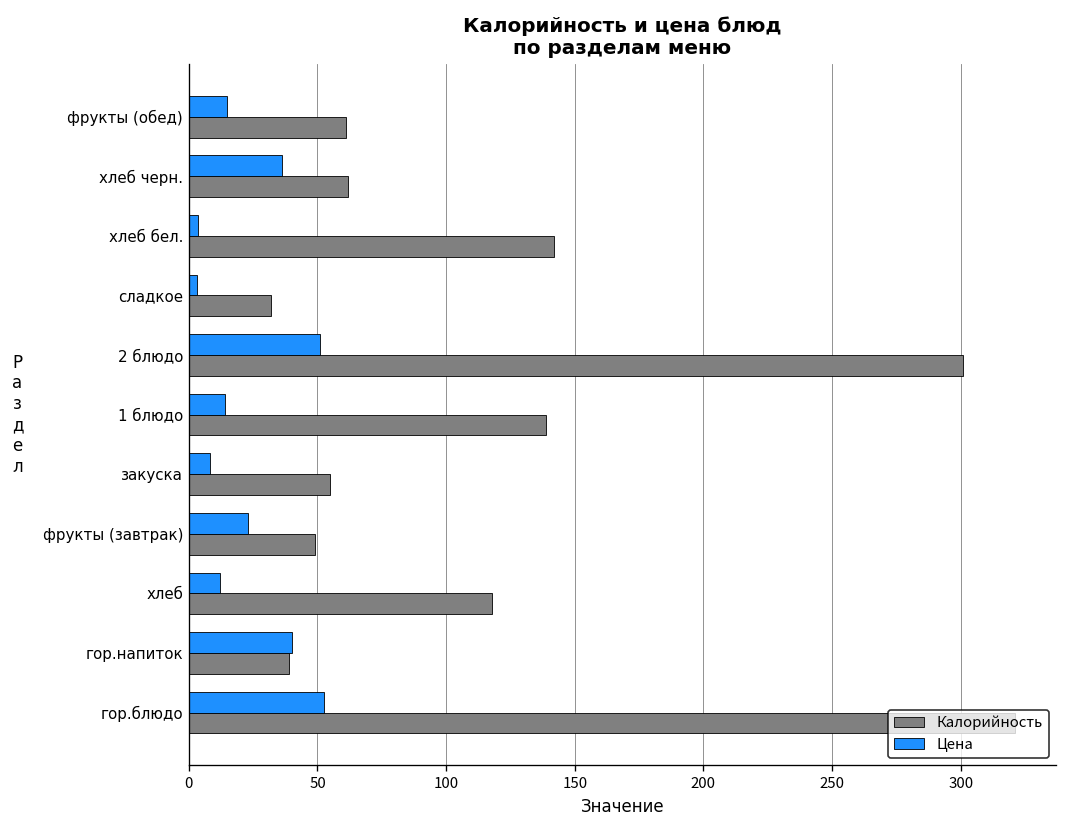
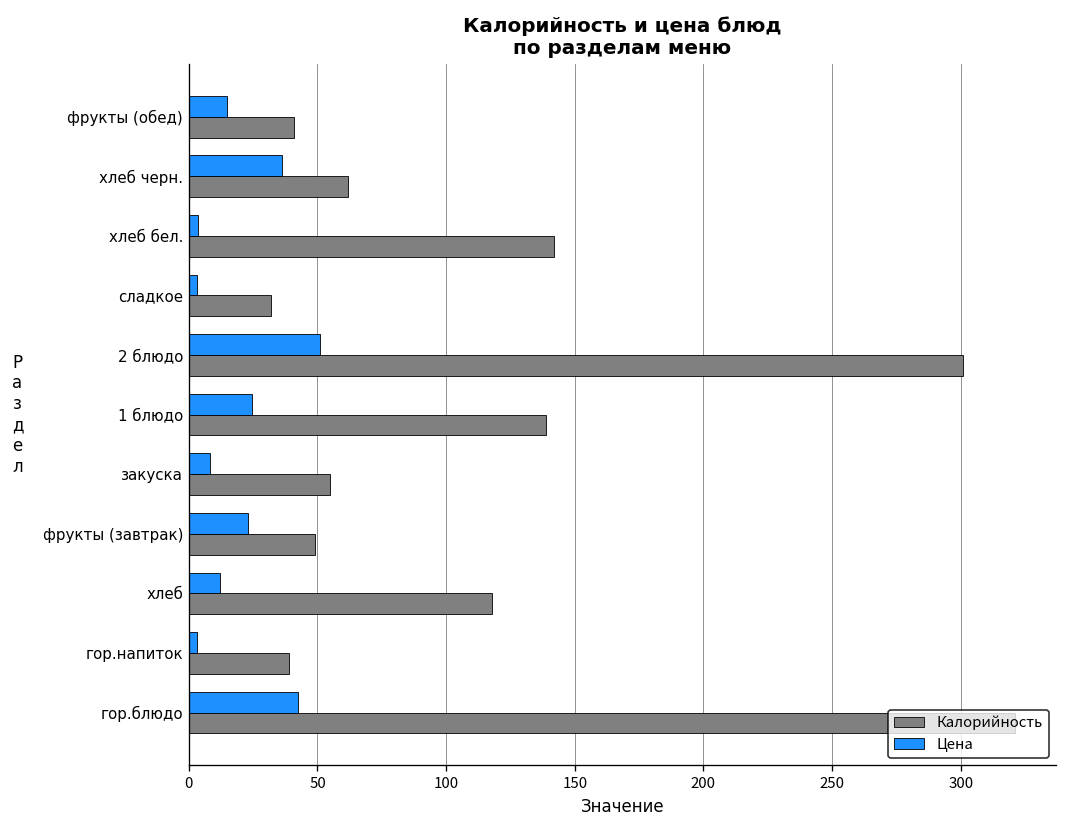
  {
    "Калорийность": {
-     "фрукты (обед)": 61,
+     "фрукты (обед)": 41,
      "хлеб черн.": 62,
      "хлеб бел.": 142,
      "сладкое": 32,
      "2 блюдо": 301,
      "1 блюдо": 139,
      "закуска": 55,
      "фрукты (завтрак)": 49,
      "хлеб": 118,
      "гор.напиток": 39
    },
    "Цена": {
      "фрукты (обед)": 15,
      "хлеб черн.": 36,
      "хлеб бел.": 3,
      "сладкое": 3,
      "2 блюдо": 51,
-     "1 блюдо": 14,
+     "1 блюдо": 25,
      "закуска": 8,
      "фрукты (завтрак)": 23,
      "хлеб": 12,
-     "гор.напиток": 40,
-     "гор.блюдо": 52
+     "гор.напиток": 3,
+     "гор.блюдо": 42
    }
  }
